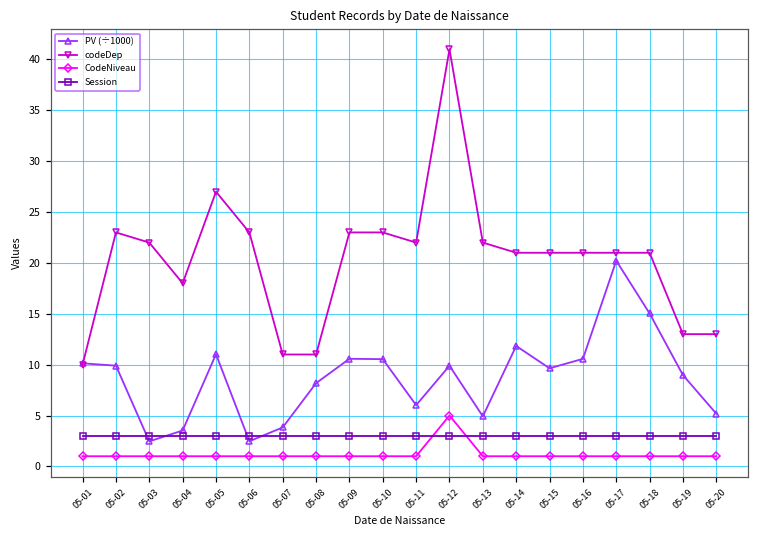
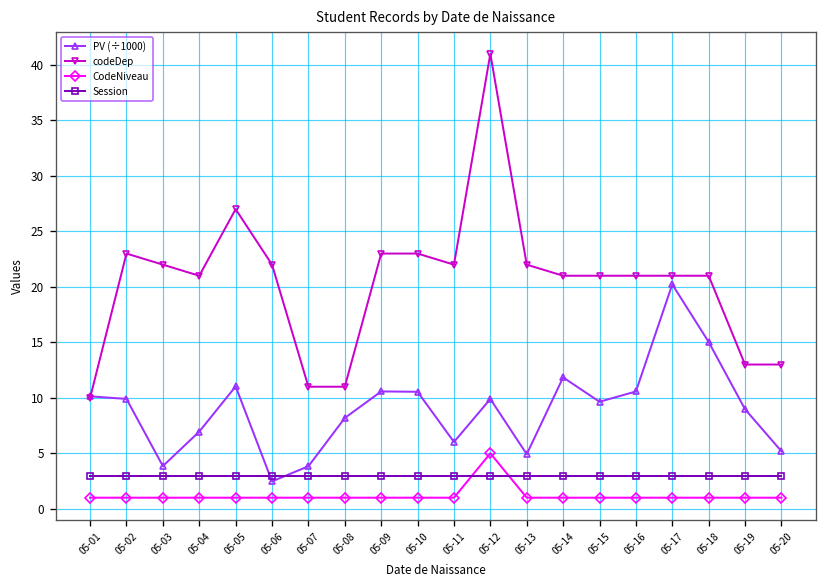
  {
    "PV (÷1000)": {
      "05-02": 10,
-     "05-03": 2,
-     "05-04": 4,
+     "05-03": 4,
+     "05-04": 7,
      "05-05": 11,
      "05-06": 2,
      "05-07": 4,
      "05-08": 8,
      "05-09": 11,
      "05-10": 11,
      "05-11": 6,
      "05-12": 10,
      "05-13": 5,
      "05-14": 12,
      "05-15": 10,
      "05-16": 11,
      "05-17": 20,
      "05-18": 15,
      "05-19": 9,
      "05-20": 5
    },
    "codeDep": {
      "05-02": 23,
      "05-03": 22,
-     "05-04": 18,
+     "05-04": 21,
      "05-05": 27,
-     "05-06": 23,
+     "05-06": 22,
      "05-07": 11,
      "05-08": 11,
      "05-09": 23,
      "05-10": 23,
      "05-11": 22,
      "05-12": 41,
      "05-13": 22,
      "05-14": 21,
      "05-15": 21,
      "05-16": 21,
      "05-17": 21,
      "05-18": 21,
      "05-19": 13,
      "05-20": 13
    },
    "CodeNiveau": {
      "05-01": 1,
      "05-02": 1,
      "05-03": 1,
      "05-04": 1,
      "05-05": 1,
      "05-06": 1,
      "05-07": 1,
      "05-08": 1,
      "05-09": 1,
      "05-10": 1,
      "05-11": 1,
      "05-12": 5,
      "05-13": 1,
      "05-14": 1,
      "05-15": 1,
      "05-16": 1,
      "05-17": 1,
      "05-18": 1,
      "05-19": 1,
      "05-20": 1
    },
    "Session": {
      "05-01": 3,
      "05-02": 3,
      "05-03": 3,
      "05-04": 3,
      "05-05": 3,
      "05-06": 3,
      "05-07": 3,
      "05-08": 3,
      "05-09": 3,
      "05-10": 3,
      "05-11": 3,
      "05-12": 3,
      "05-13": 3,
      "05-14": 3,
      "05-15": 3,
      "05-16": 3,
      "05-17": 3,
      "05-18": 3,
      "05-19": 3,
      "05-20": 3
    }
  }
